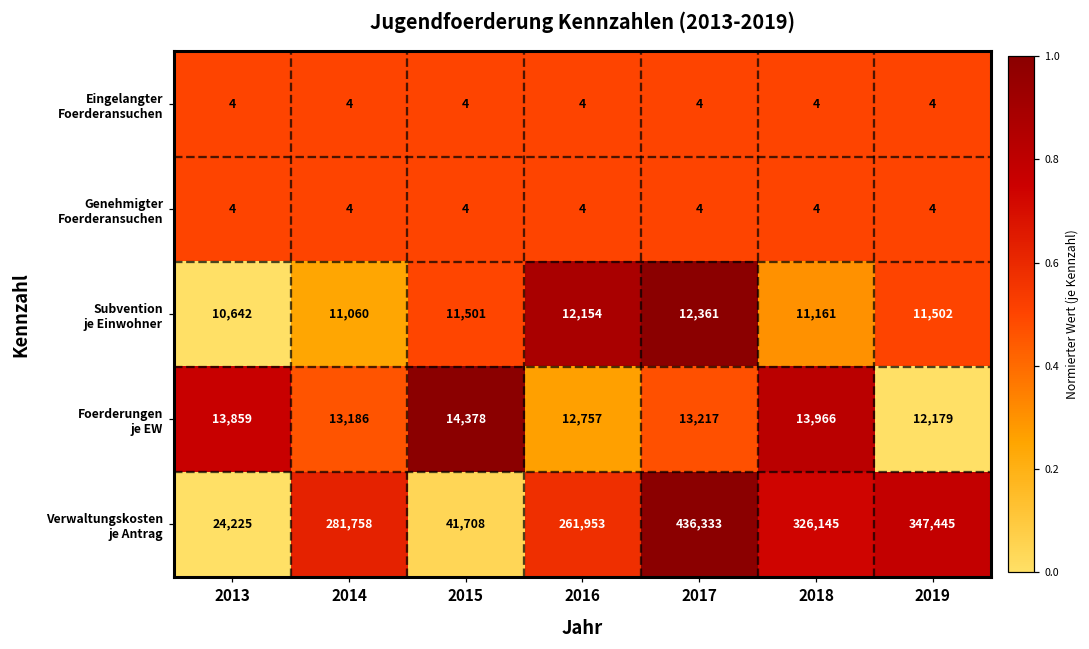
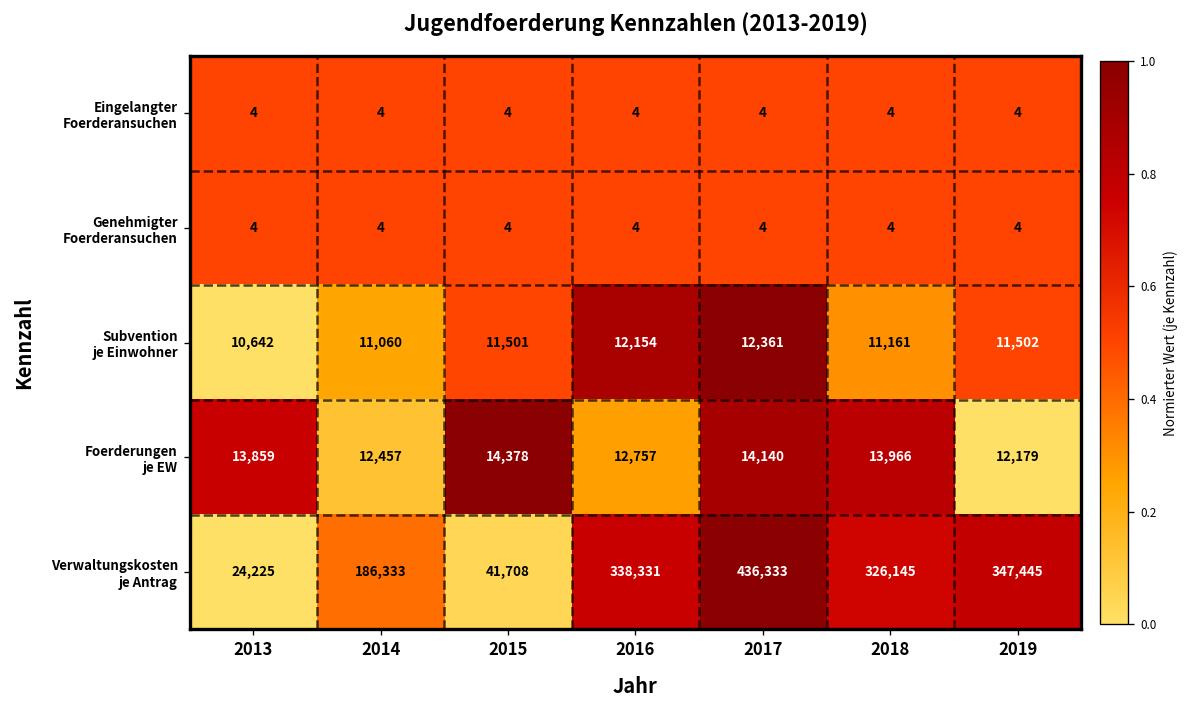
  {
    "Eingelangter Foerderansuchen": {
      "2013": "4",
      "2014": "4",
      "2015": "4",
      "2016": "4",
      "2017": "4",
      "2018": "4",
      "2019": "4"
    },
    "Genehmigter Foerderansuchen": {
      "2013": "4",
      "2014": "4",
      "2015": "4",
      "2016": "4",
      "2017": "4",
      "2018": "4",
      "2019": "4"
    },
    "Subvention je Einwohner": {
      "2013": "10,642",
      "2014": "11,060",
      "2015": "11,501",
      "2016": "12,154",
      "2017": "12,361",
      "2018": "11,161",
      "2019": "11,502"
    },
    "Foerderungen je EW": {
      "2013": "13,859",
-     "2014": "13,186",
+     "2014": "12,457",
      "2015": "14,378",
      "2016": "12,757",
-     "2017": "13,217",
+     "2017": "14,140",
      "2018": "13,966",
      "2019": "12,179"
    },
    "Verwaltungskosten je Antrag": {
      "2013": "24,225",
-     "2014": "281,758",
+     "2014": "186,333",
      "2015": "41,708",
-     "2016": "261,953",
+     "2016": "338,331",
      "2017": "436,333",
      "2018": "326,145",
      "2019": "347,445"
    }
  }
